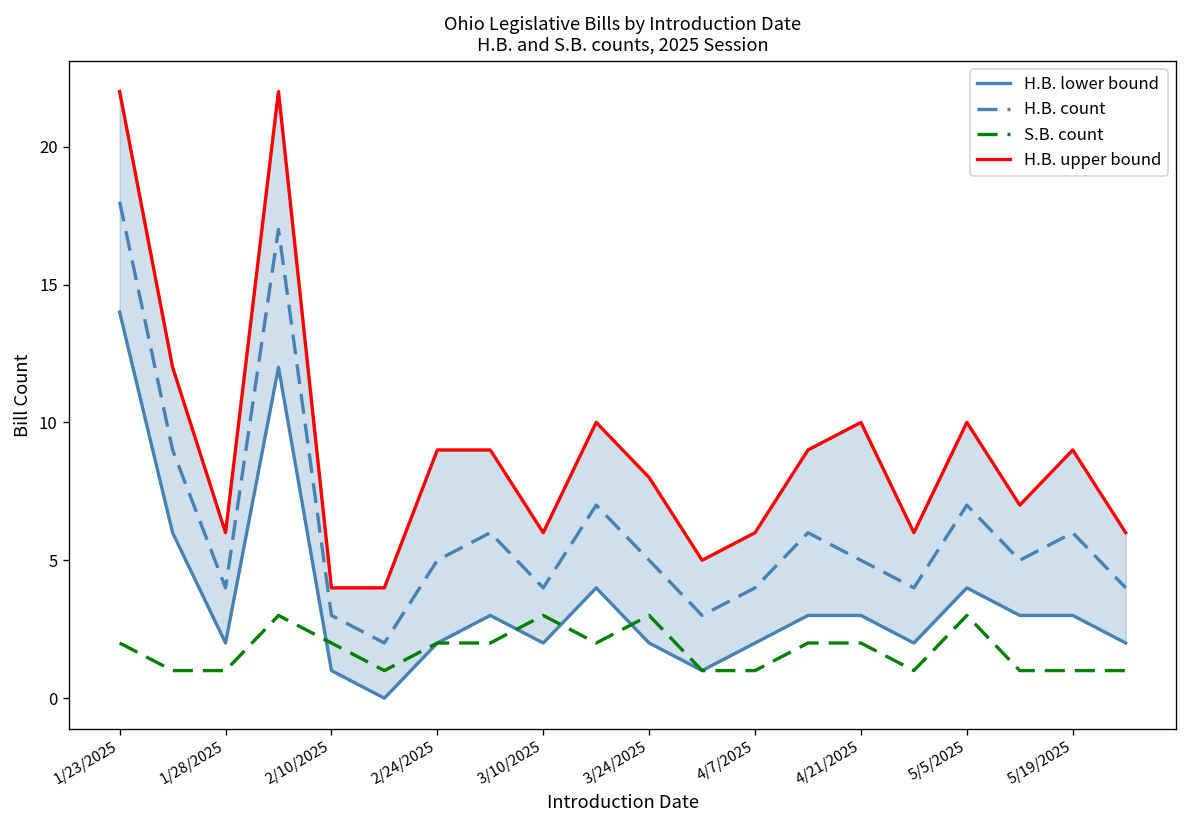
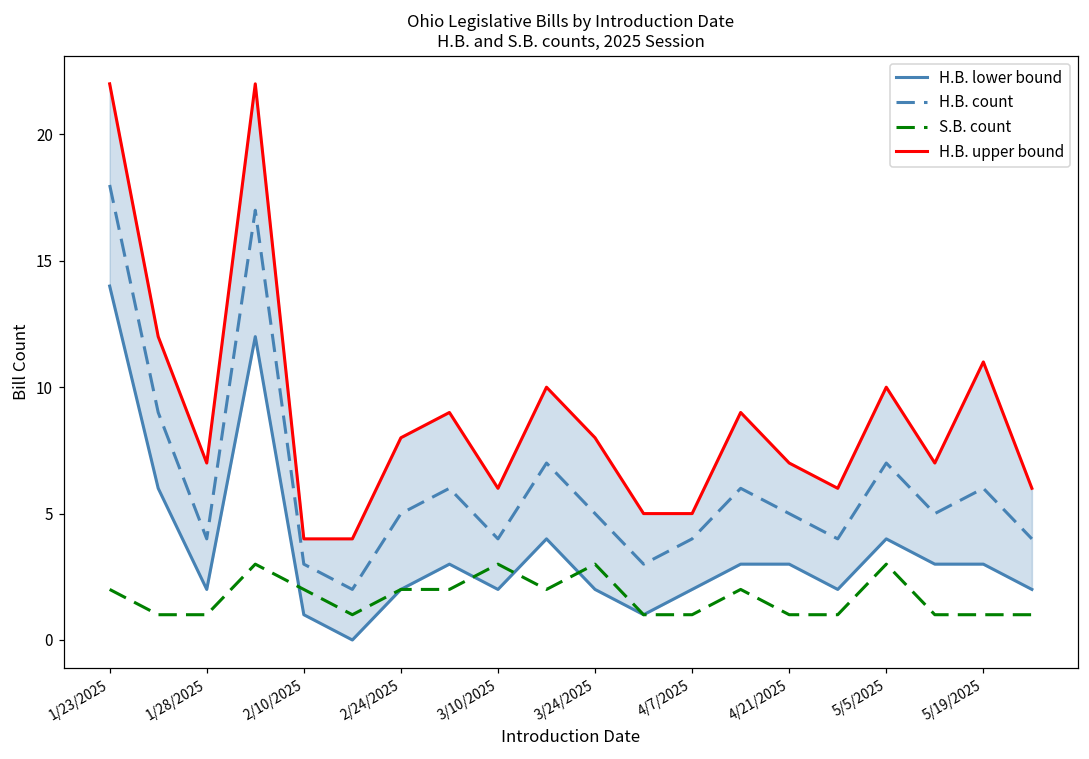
  {
    "S.B. count": {
      "1/23/2025": 2,
      "1/28/2025": 1,
      "2/10/2025": 2,
      "3/10/2025": 3,
      "3/24/2025": 3,
      "4/7/2025": 1,
-     "4/21/2025": 2,
+     "4/21/2025": 1,
      "5/5/2025": 3,
      "5/19/2025": 1
    },
    "H.B. upper bound": {
      "1/23/2025": 22,
-     "1/28/2025": 6,
+     "1/28/2025": 7,
      "2/10/2025": 4,
-     "2/24/2025": 9,
+     "2/24/2025": 8,
      "3/10/2025": 6,
      "3/24/2025": 8,
-     "4/7/2025": 6,
-     "4/21/2025": 10,
+     "4/7/2025": 5,
+     "4/21/2025": 7,
      "5/5/2025": 10,
-     "5/19/2025": 9
+     "5/19/2025": 11
    }
  }
